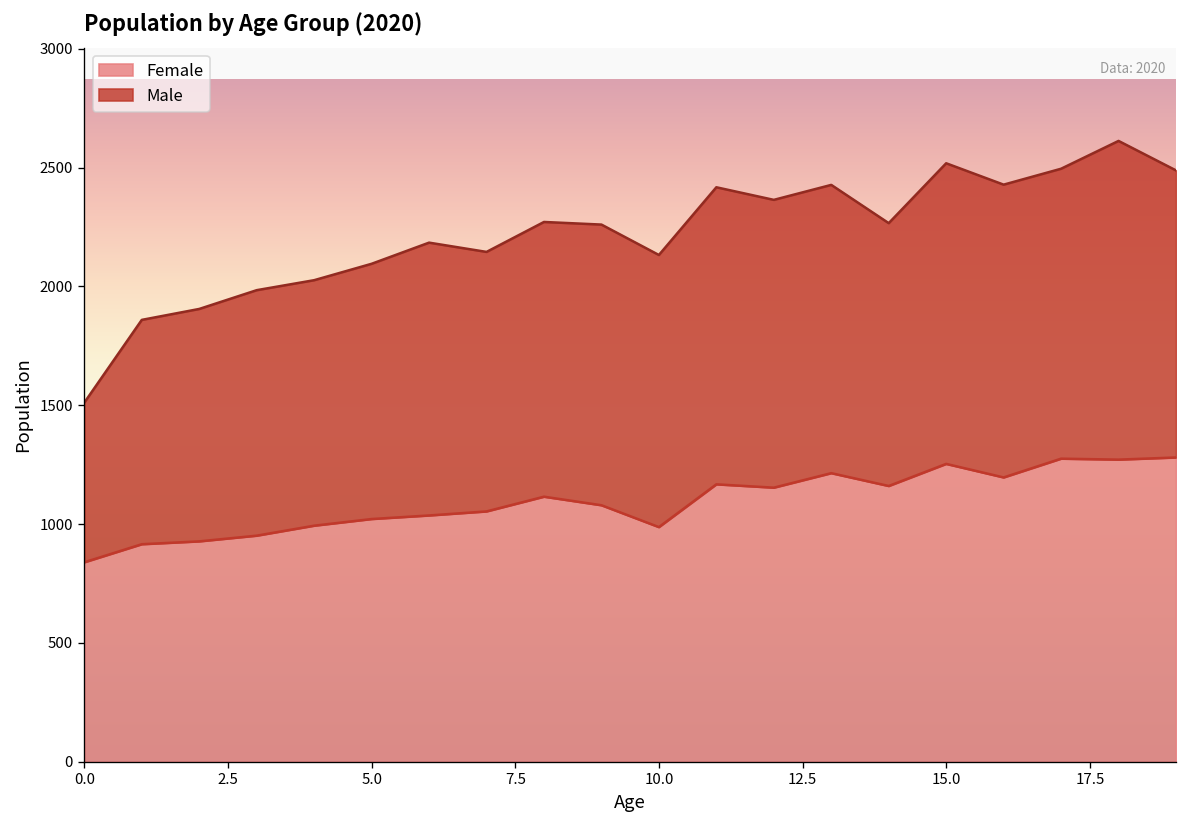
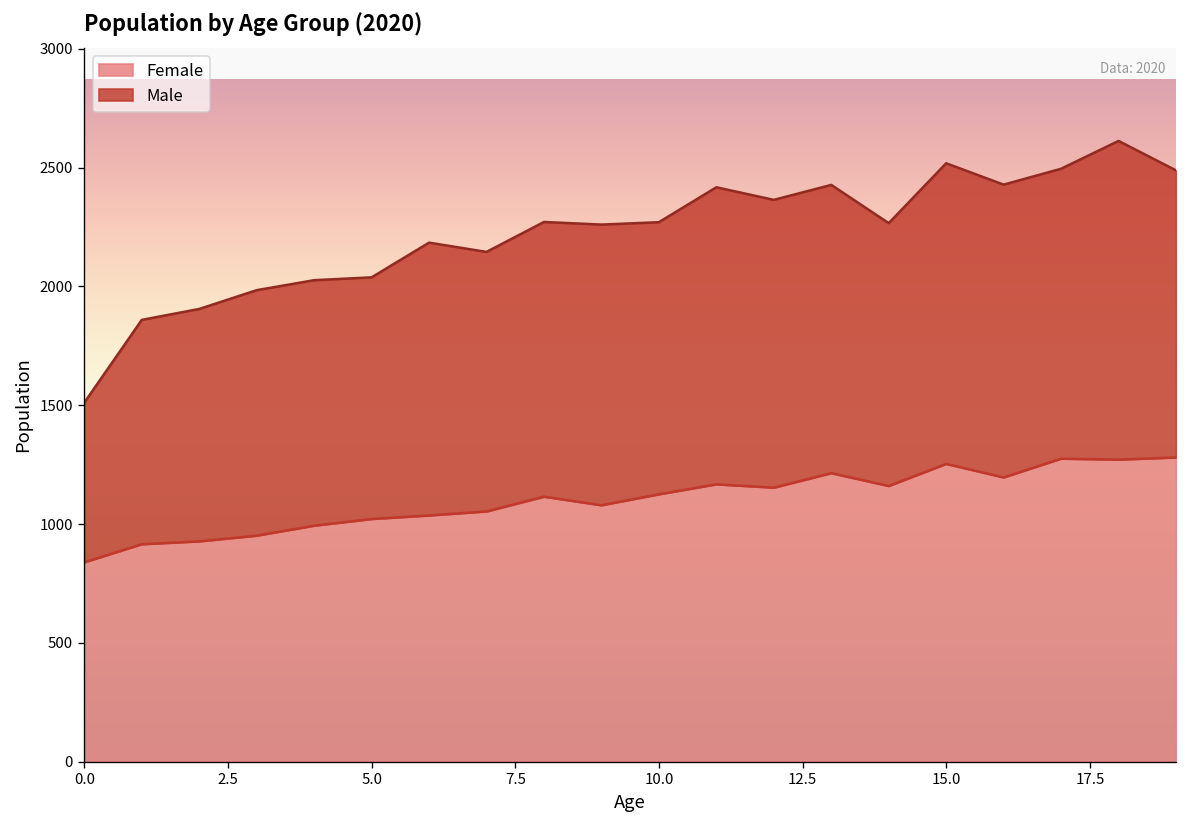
  {
    "Female": {
      "0.0": 840,
      "5.0": 1020,
-     "10.0": 990,
+     "10.0": 1130,
      "15.0": 1250
    },
    "Male": {
      "0.0": 670,
-     "5.0": 1070,
+     "5.0": 1020,
      "10.0": 1150,
      "15.0": 1270
    }
  }
